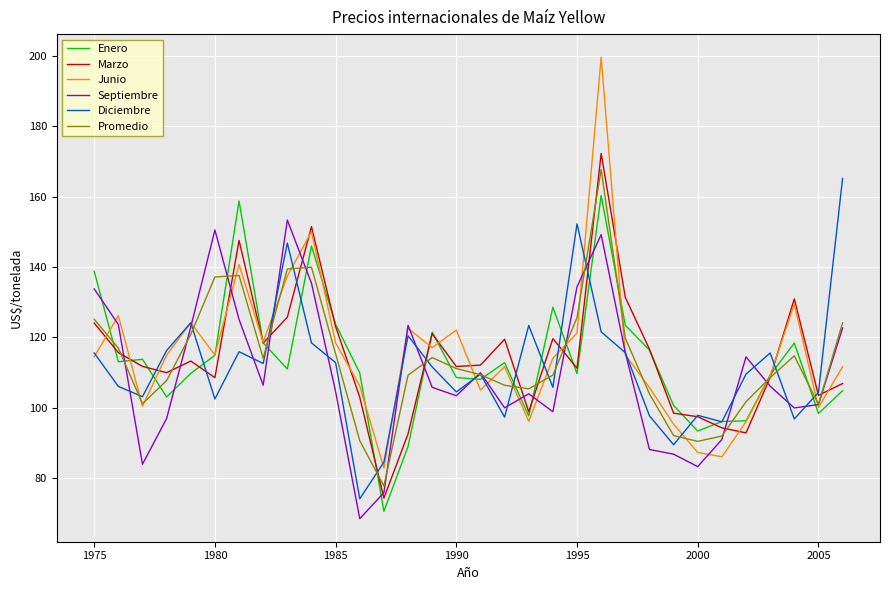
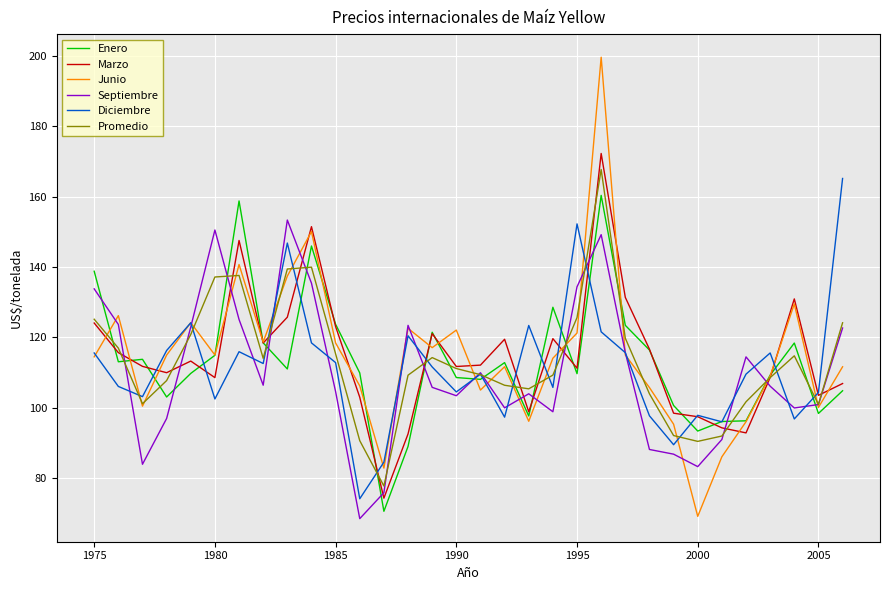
  {
    "Enero": {
      "1975": 139,
      "1990": 109,
      "1995": 110,
      "2000": 93,
      "2005": 98
    },
    "Marzo": {
      "1975": 124,
      "1980": 109,
      "1995": 111,
      "2005": 104
    },
    "Junio": {
      "1975": 115,
      "1985": 118,
      "1990": 122,
      "1995": 121,
-     "2000": 87,
+     "2000": 69,
      "2005": 100
    },
    "Septiembre": {
      "1975": 134,
      "1980": 151,
      "1985": 105,
      "1990": 103,
      "1995": 134,
      "2000": 83
    },
    "Diciembre": {
      "1975": 116,
      "1980": 103,
      "1985": 113,
      "1990": 105,
      "1995": 152,
      "2005": 104
    },
    "Promedio": {
      "1975": 125,
      "1980": 137,
      "1985": 115,
      "1995": 126,
      "2000": 91
    }
  }
